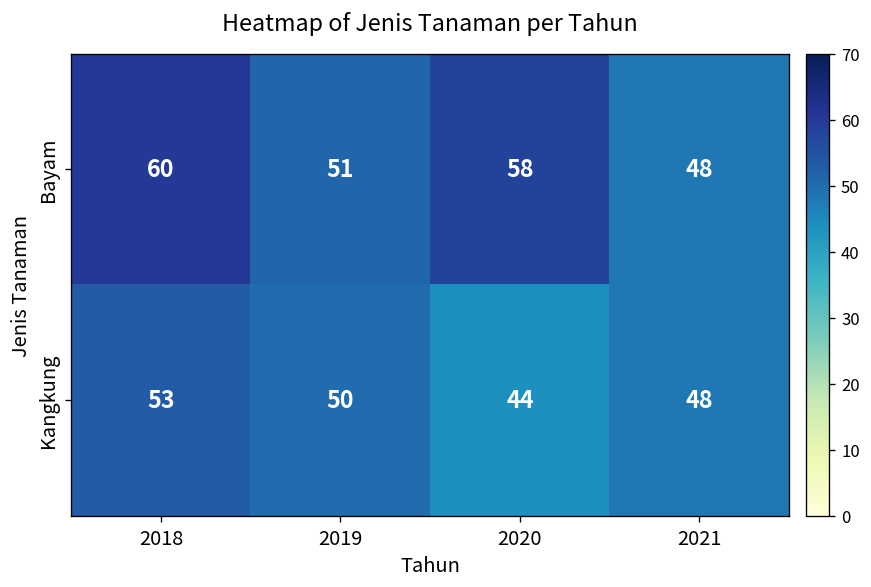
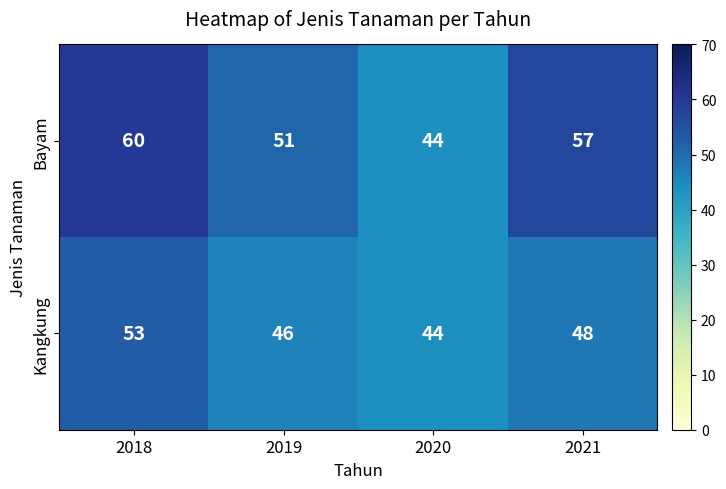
  {
    "Bayam": {
      "2018": 60,
      "2019": 51,
-     "2020": 58,
-     "2021": 48
+     "2020": 44,
+     "2021": 57
    },
    "Kangkung": {
      "2018": 53,
-     "2019": 50,
+     "2019": 46,
      "2020": 44,
      "2021": 48
    }
  }
